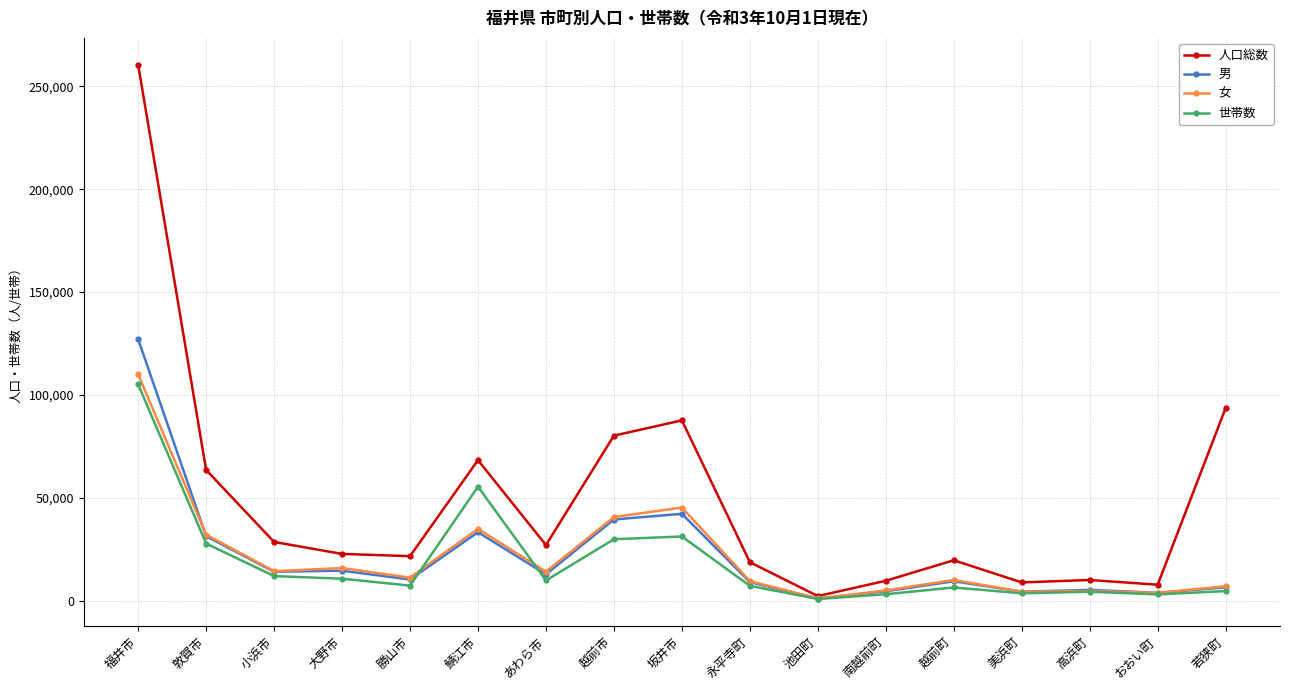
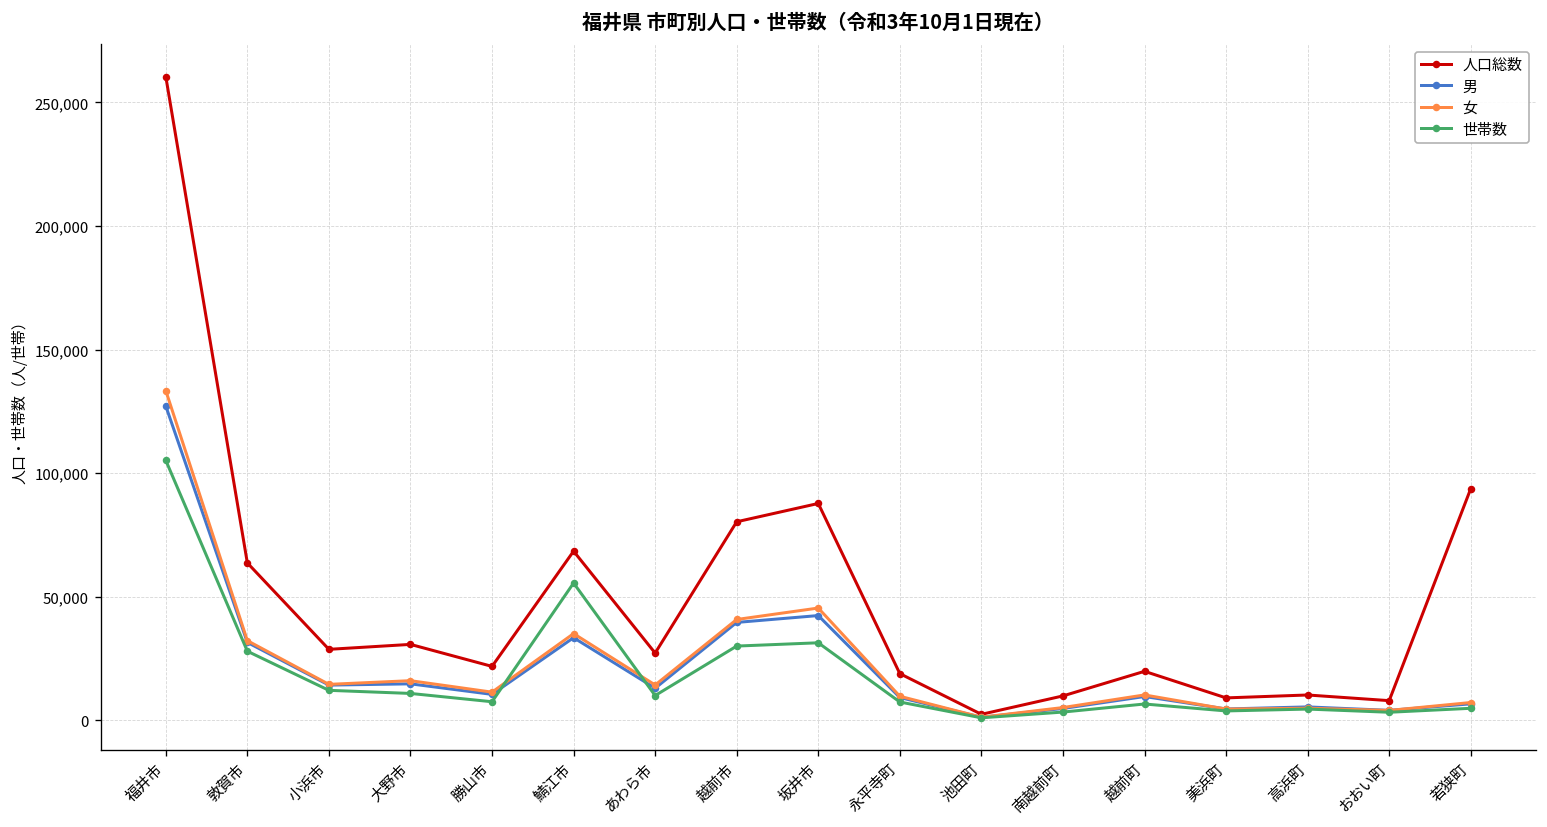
  {
    "人口総数": {
      "福井市": "261,000",
      "敦賀市": "64,000",
      "小浜市": "29,000",
-     "大野市": "23,000",
+     "大野市": "31,000",
      "勝山市": "22,000",
      "鯖江市": "68,000",
      "あわら市": "27,000",
      "越前市": "80,000",
      "坂井市": "88,000",
      "永平寺町": "19,000",
      "南越前町": "10,000",
      "越前町": "20,000",
      "美浜町": "9,000",
      "高浜町": "10,000",
      "おおい町": "8,000",
      "若狭町": "94,000"
    },
    "男": {
      "福井市": "127,000",
      "大野市": "15,000",
      "鯖江市": "33,000",
      "あわら市": "13,000",
      "坂井市": "42,000"
    },
    "女": {
-     "福井市": "110,000",
+     "福井市": "133,000",
      "大野市": "16,000",
      "鯖江市": "35,000",
      "あわら市": "14,000",
      "坂井市": "45,000"
    },
    "世帯数": {
      "福井市": "105,000",
      "敦賀市": "28,000",
      "小浜市": "12,000",
      "大野市": "11,000",
      "勝山市": "7,000",
      "鯖江市": "55,000",
      "あわら市": "10,000",
      "越前市": "30,000",
      "坂井市": "31,000",
      "永平寺町": "7,000",
      "南越前町": "3,000",
      "越前町": "7,000",
      "若狭町": "5,000"
    }
  }
